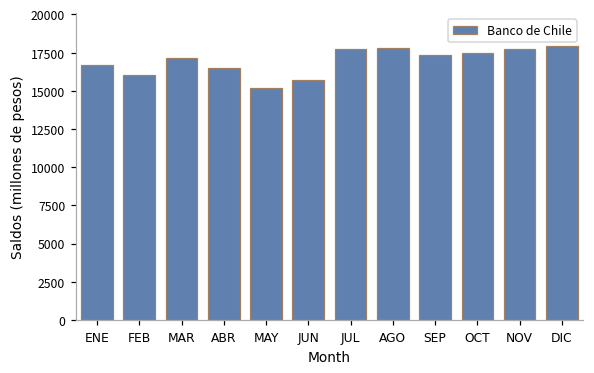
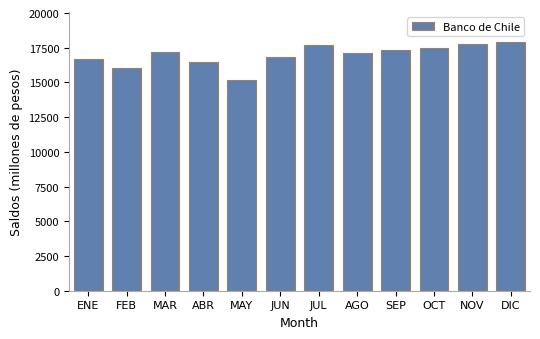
  {
    "ENE": 16700,
    "FEB": 16100,
    "MAR": 17200,
    "ABR": 16500,
    "MAY": 15200,
-   "JUN": 15700,
+   "JUN": 16800,
    "JUL": 17700,
-   "AGO": 17800,
+   "AGO": 17100,
    "SEP": 17300,
    "OCT": 17500,
    "NOV": 17700,
    "DIC": 17900
  }
